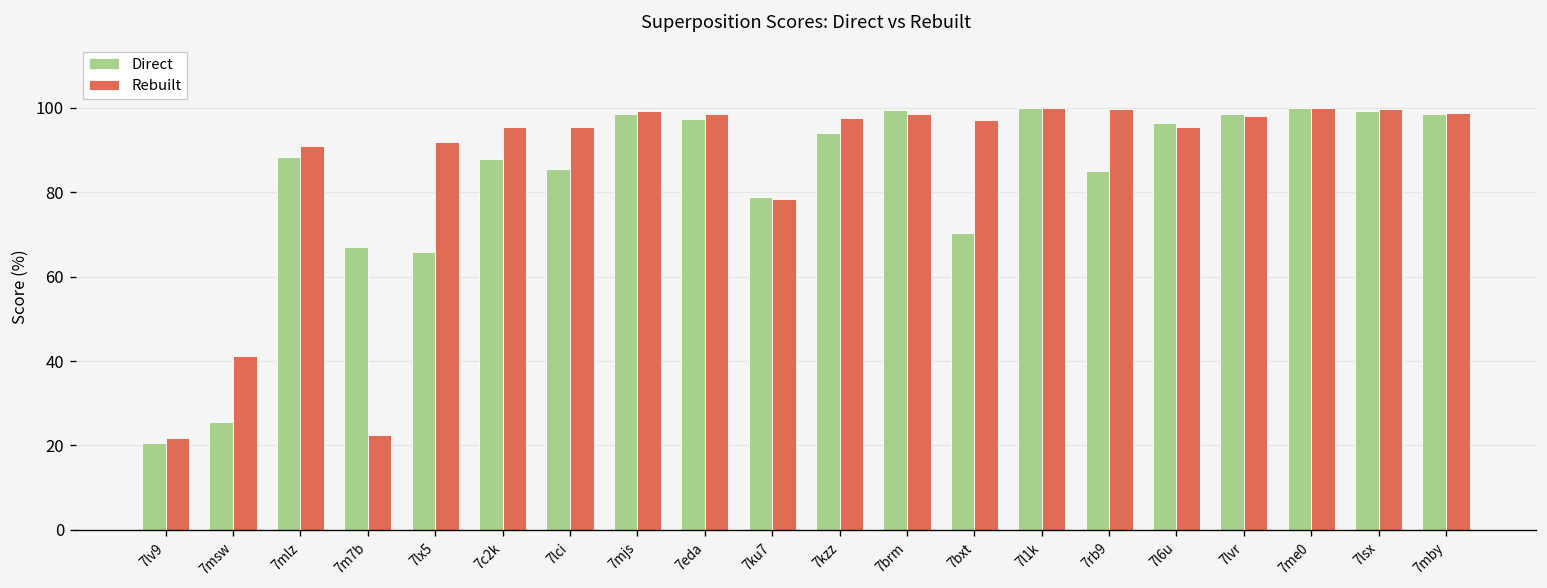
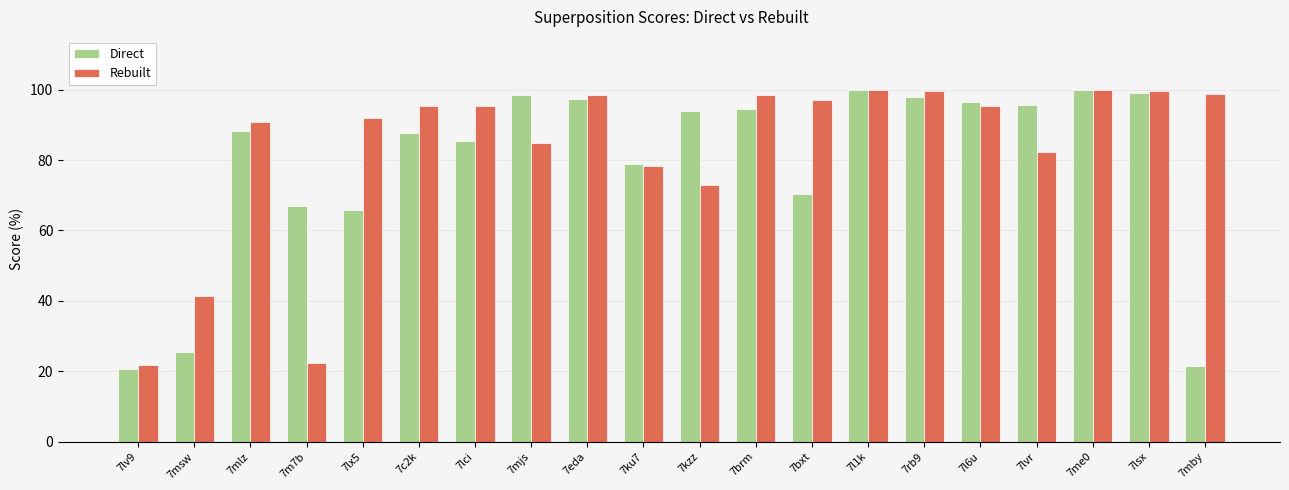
  {
    "Direct": {
      "7lv9": 21,
      "7msw": 26,
      "7mlz": 88,
      "7m7b": 67,
      "7lx5": 66,
      "7c2k": 88,
      "7lci": 86,
      "7mjs": 98,
      "7eda": 97,
      "7ku7": 79,
      "7kzz": 94,
-     "7brm": 99,
+     "7brm": 95,
      "7bxt": 70,
      "7l1k": 100,
-     "7rb9": 85,
+     "7rb9": 98,
      "7l6u": 96,
-     "7lvr": 98,
+     "7lvr": 96,
      "7me0": 100,
      "7lsx": 99,
-     "7mby": 99
+     "7mby": 21
    },
    "Rebuilt": {
      "7lv9": 22,
      "7msw": 41,
      "7mlz": 91,
      "7m7b": 22,
      "7lx5": 92,
      "7c2k": 95,
      "7lci": 95,
-     "7mjs": 99,
+     "7mjs": 85,
      "7eda": 99,
      "7ku7": 78,
-     "7kzz": 98,
+     "7kzz": 73,
      "7brm": 98,
      "7bxt": 97,
      "7l1k": 100,
      "7rb9": 100,
      "7l6u": 96,
-     "7lvr": 98,
+     "7lvr": 82,
      "7me0": 100,
      "7lsx": 100,
      "7mby": 99
    }
  }
